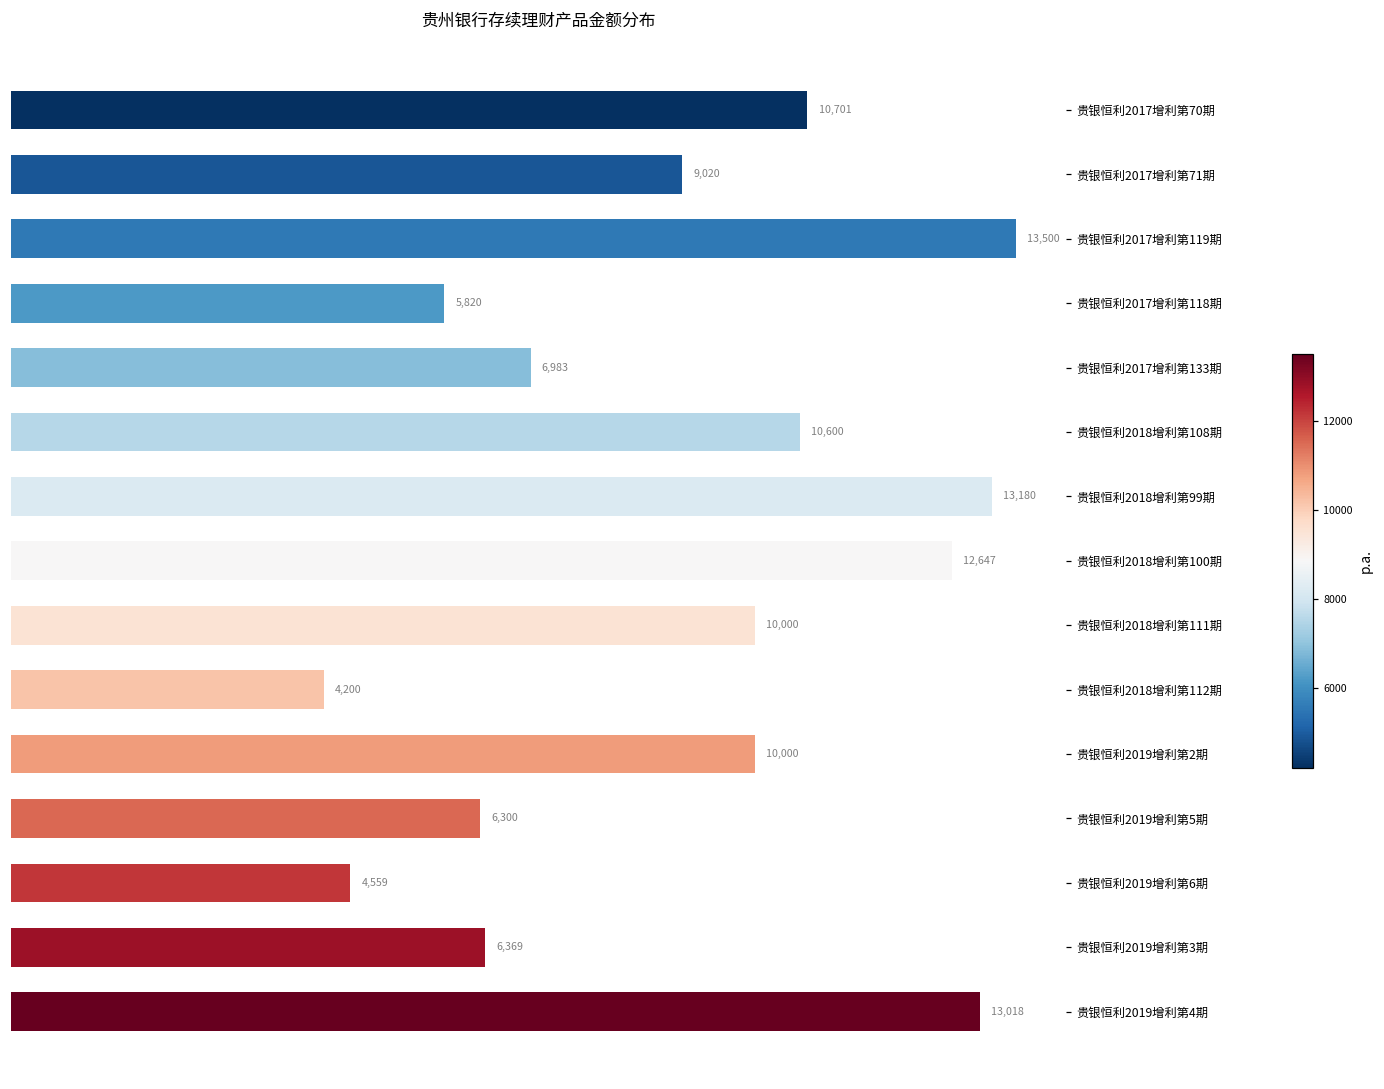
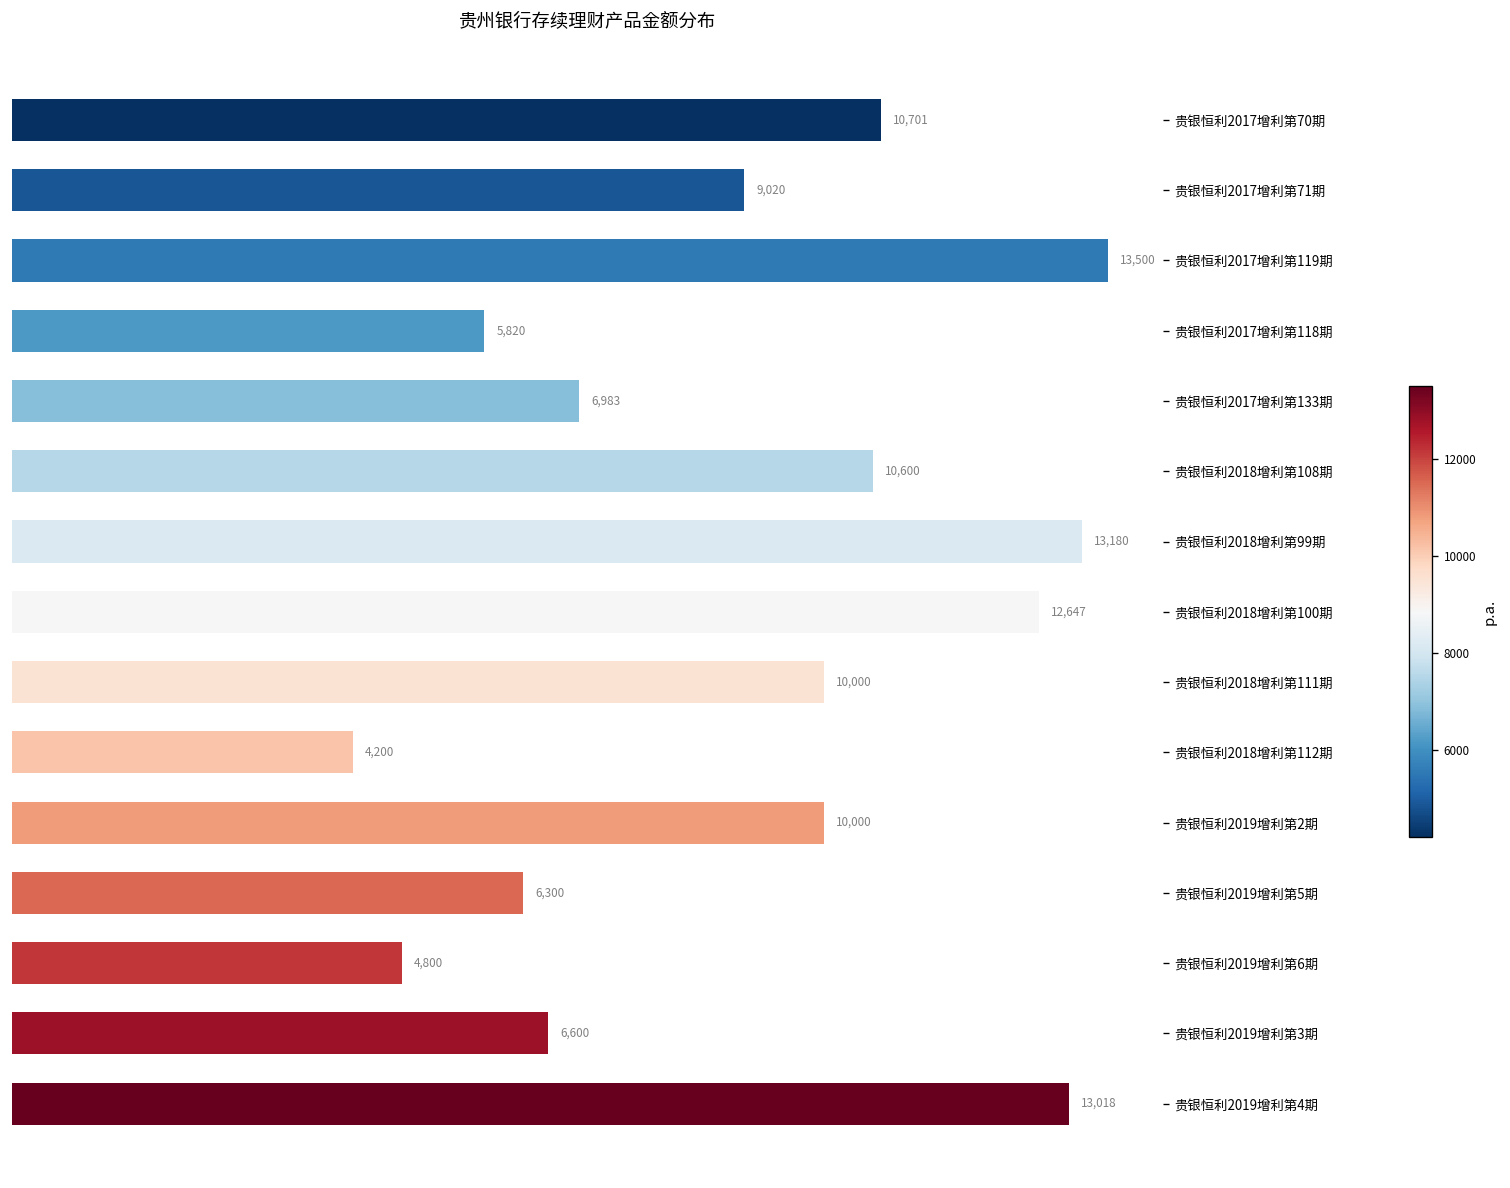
  {
    "贵银恒利2017增利第70期": "10,701",
    "贵银恒利2017增利第71期": "9,020",
    "贵银恒利2017增利第119期": "13,500",
    "贵银恒利2017增利第118期": "5,820",
    "贵银恒利2017增利第133期": "6,983",
    "贵银恒利2018增利第108期": "10,600",
    "贵银恒利2018增利第99期": "13,180",
    "贵银恒利2018增利第100期": "12,647",
    "贵银恒利2018增利第111期": "10,000",
    "贵银恒利2018增利第112期": "4,200",
    "贵银恒利2019增利第2期": "10,000",
    "贵银恒利2019增利第5期": "6,300",
-   "贵银恒利2019增利第6期": "4,559",
-   "贵银恒利2019增利第3期": "6,369",
+   "贵银恒利2019增利第6期": "4,800",
+   "贵银恒利2019增利第3期": "6,600",
    "贵银恒利2019增利第4期": "13,018"
  }
